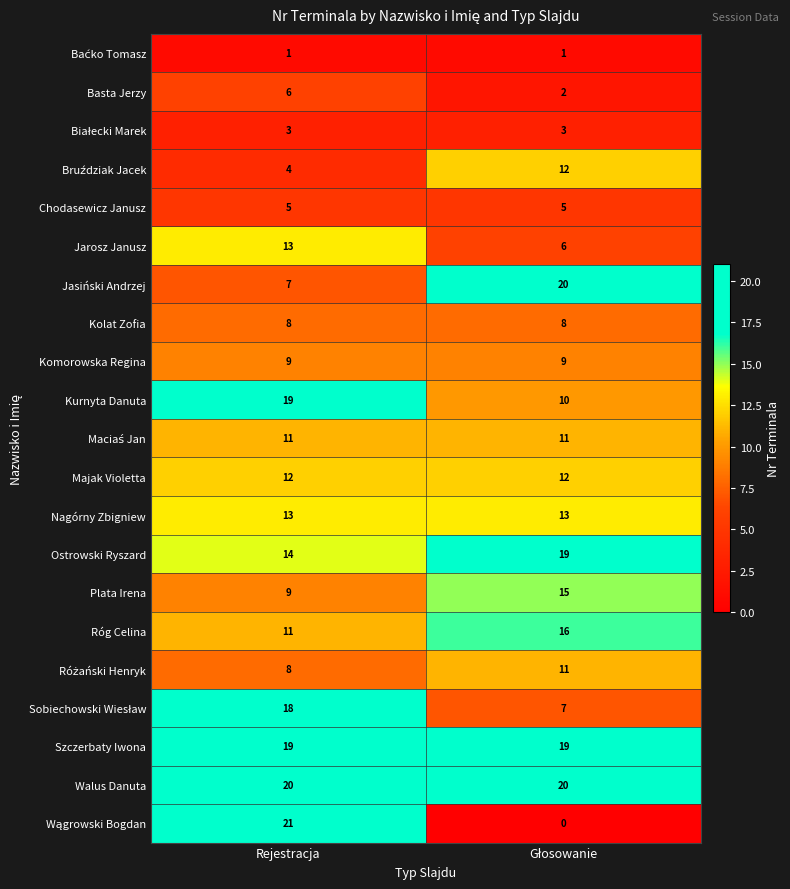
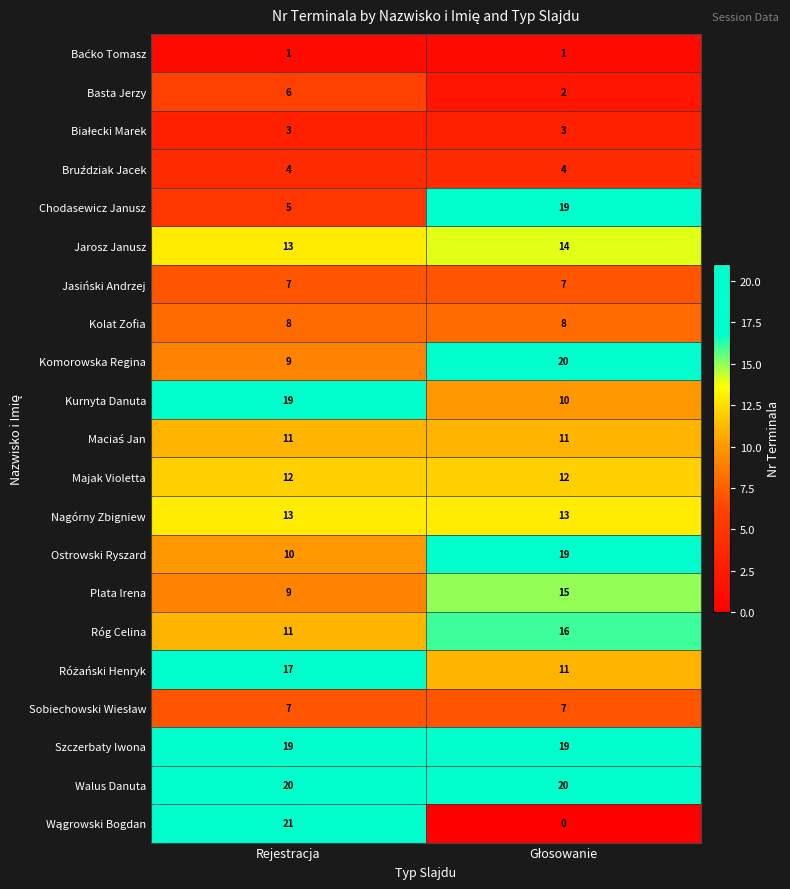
  {
    "Baćko Tomasz": {
      "Rejestracja": 1,
      "Głosowanie": 1
    },
    "Basta Jerzy": {
      "Rejestracja": 6,
      "Głosowanie": 2
    },
    "Białecki Marek": {
      "Rejestracja": 3,
      "Głosowanie": 3
    },
    "Bruździak Jacek": {
      "Rejestracja": 4,
-     "Głosowanie": 12
+     "Głosowanie": 4
    },
    "Chodasewicz Janusz": {
      "Rejestracja": 5,
-     "Głosowanie": 5
+     "Głosowanie": 19
    },
    "Jarosz Janusz": {
      "Rejestracja": 13,
-     "Głosowanie": 6
+     "Głosowanie": 14
    },
    "Jasiński Andrzej": {
      "Rejestracja": 7,
-     "Głosowanie": 20
+     "Głosowanie": 7
    },
    "Kolat Zofia": {
      "Rejestracja": 8,
      "Głosowanie": 8
    },
    "Komorowska Regina": {
      "Rejestracja": 9,
-     "Głosowanie": 9
+     "Głosowanie": 20
    },
    "Kurnyta Danuta": {
      "Rejestracja": 19,
      "Głosowanie": 10
    },
    "Maciaś Jan": {
      "Rejestracja": 11,
      "Głosowanie": 11
    },
    "Majak Violetta": {
      "Rejestracja": 12,
      "Głosowanie": 12
    },
    "Nagórny Zbigniew": {
      "Rejestracja": 13,
      "Głosowanie": 13
    },
    "Ostrowski Ryszard": {
-     "Rejestracja": 14,
+     "Rejestracja": 10,
      "Głosowanie": 19
    },
    "Plata Irena": {
      "Rejestracja": 9,
      "Głosowanie": 15
    },
    "Róg Celina": {
      "Rejestracja": 11,
      "Głosowanie": 16
    },
    "Różański Henryk": {
-     "Rejestracja": 8,
+     "Rejestracja": 17,
      "Głosowanie": 11
    },
    "Sobiechowski Wiesław": {
-     "Rejestracja": 18,
+     "Rejestracja": 7,
      "Głosowanie": 7
    },
    "Szczerbaty Iwona": {
      "Rejestracja": 19,
      "Głosowanie": 19
    },
    "Walus Danuta": {
      "Rejestracja": 20,
      "Głosowanie": 20
    },
    "Wągrowski Bogdan": {
      "Rejestracja": 21,
      "Głosowanie": 0
    }
  }
